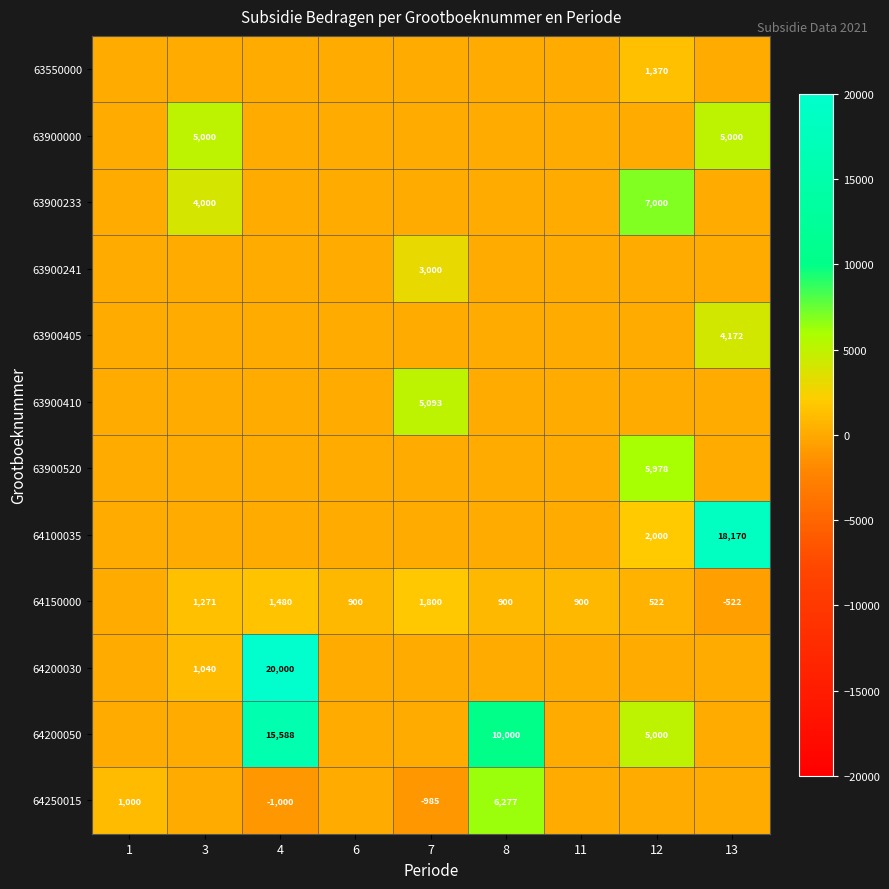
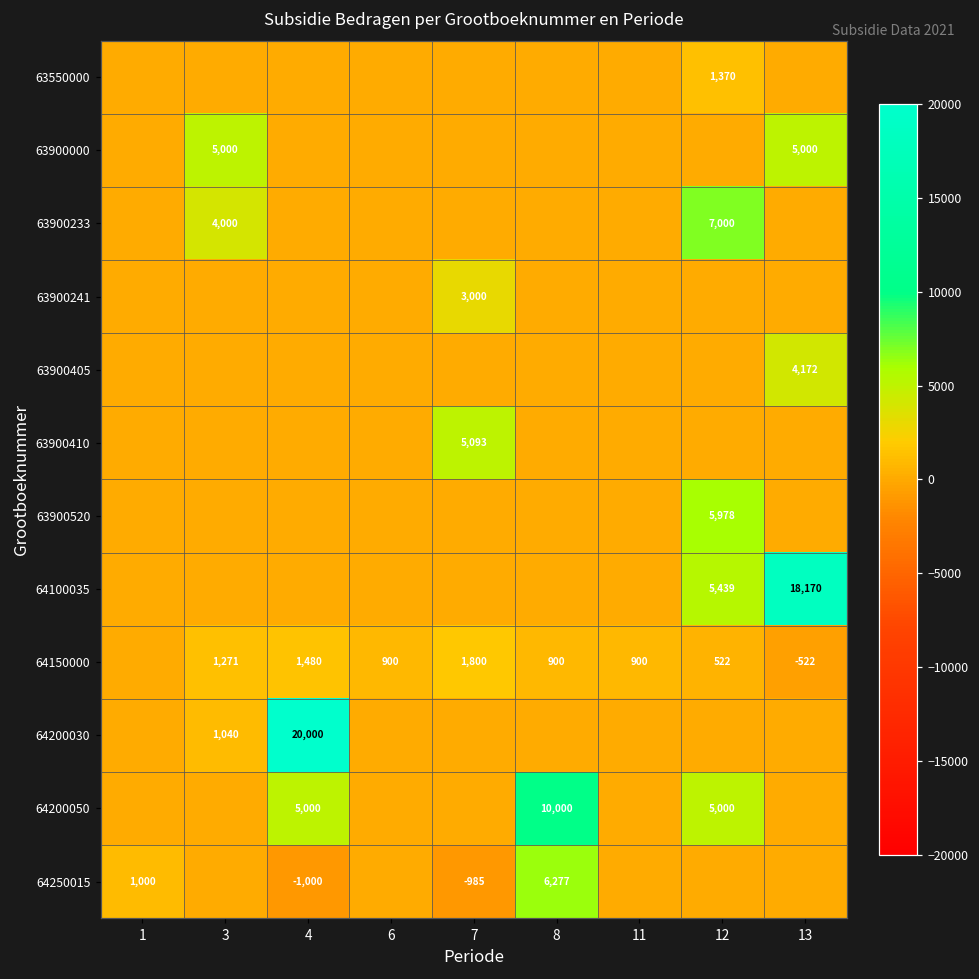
  {
    "63550000": {
      "12": "1,370"
    },
    "63900000": {
      "3": "5,000",
      "13": "5,000"
    },
    "63900233": {
      "3": "4,000",
      "12": "7,000"
    },
    "63900241": {
      "7": "3,000"
    },
    "63900405": {
      "13": "4,172"
    },
    "63900410": {
      "7": "5,093"
    },
    "63900520": {
      "12": "5,978"
    },
    "64100035": {
-     "12": "2,000",
+     "12": "5,439",
      "13": "18,170"
    },
    "64150000": {
      "3": "1,271",
      "4": "1,480",
      "6": "900",
      "7": "1,800",
      "8": "900",
      "11": "900",
      "12": "522",
      "13": "-522"
    },
    "64200030": {
      "3": "1,040",
      "4": "20,000"
    },
    "64200050": {
-     "4": "15,588",
+     "4": "5,000",
      "8": "10,000",
      "12": "5,000"
    },
    "64250015": {
      "1": "1,000",
      "4": "-1,000",
      "7": "-985",
      "8": "6,277"
    }
  }
